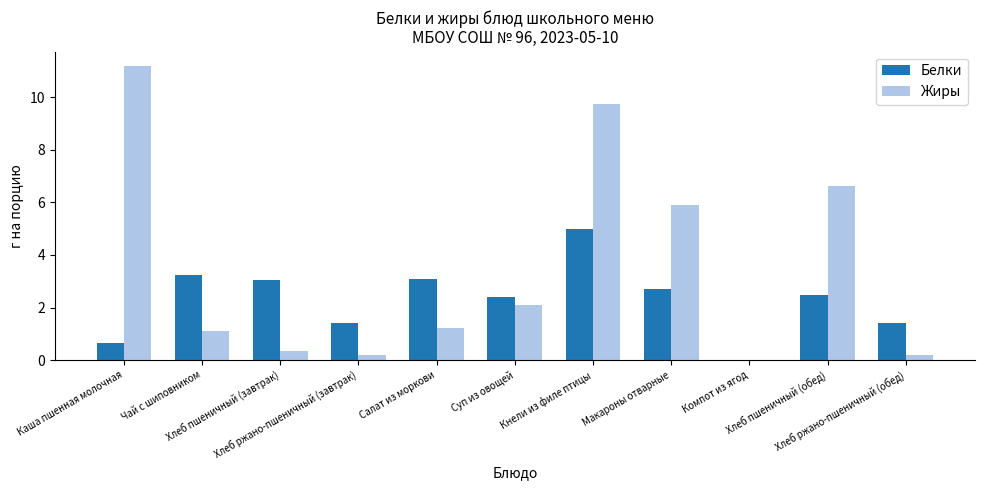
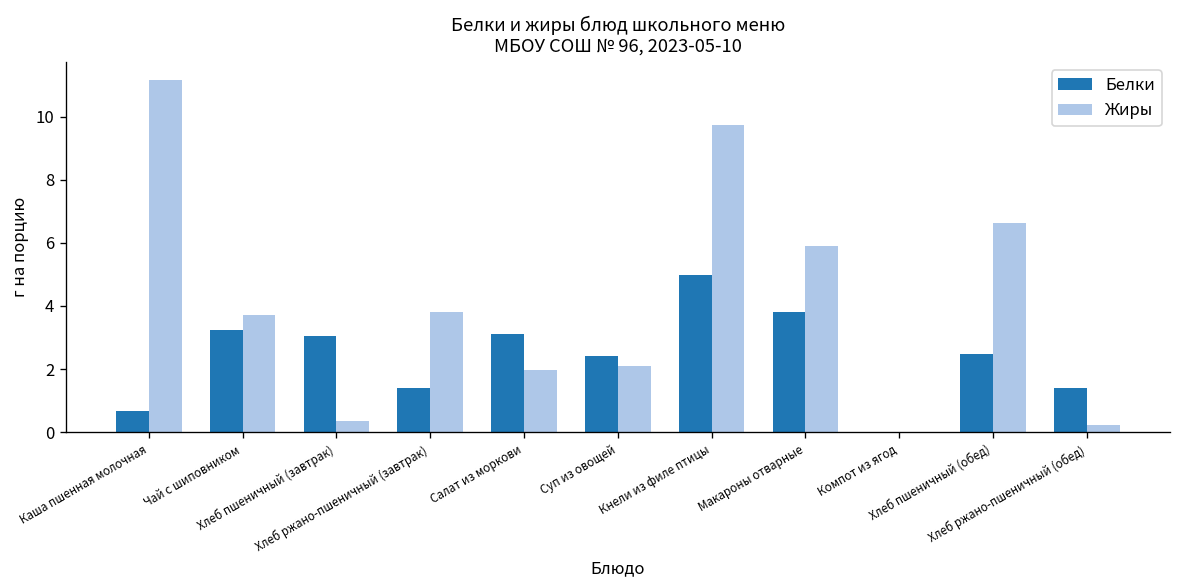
  {
    "Белки": {
      "Каша пшенная молочная": 0.7,
      "Чай с шиповником": 3.2,
      "Хлеб пшеничный (завтрак)": 3.0,
      "Хлеб ржано-пшеничный (завтрак)": 1.4,
      "Салат из моркови": 3.1,
      "Суп из овощей": 2.4,
      "Кнели из филе птицы": 5.0,
-     "Макароны отварные": 2.7,
+     "Макароны отварные": 3.8,
      "Компот из ягод": 0.0,
      "Хлеб пшеничный (обед)": 2.5,
      "Хлеб ржано-пшеничный (обед)": 1.4
    },
    "Жиры": {
      "Каша пшенная молочная": 11.2,
-     "Чай с шиповником": 1.1,
+     "Чай с шиповником": 3.7,
      "Хлеб пшеничный (завтрак)": 0.4,
-     "Хлеб ржано-пшеничный (завтрак)": 0.2,
-     "Салат из моркови": 1.2,
+     "Хлеб ржано-пшеничный (завтрак)": 3.8,
+     "Салат из моркови": 2.0,
      "Суп из овощей": 2.1,
      "Кнели из филе птицы": 9.8,
      "Макароны отварные": 5.9,
      "Компот из ягод": 0.0,
      "Хлеб пшеничный (обед)": 6.6,
      "Хлеб ржано-пшеничный (обед)": 0.2
    }
  }
